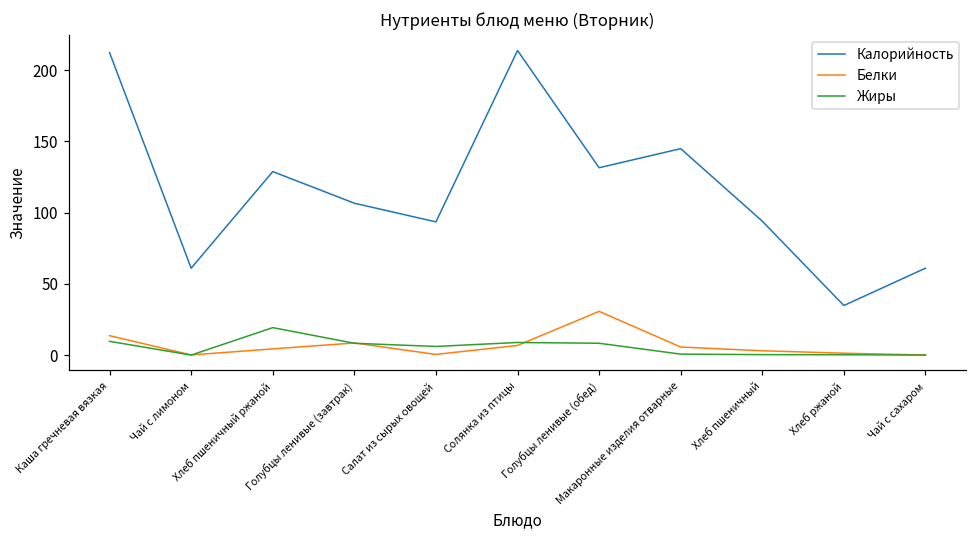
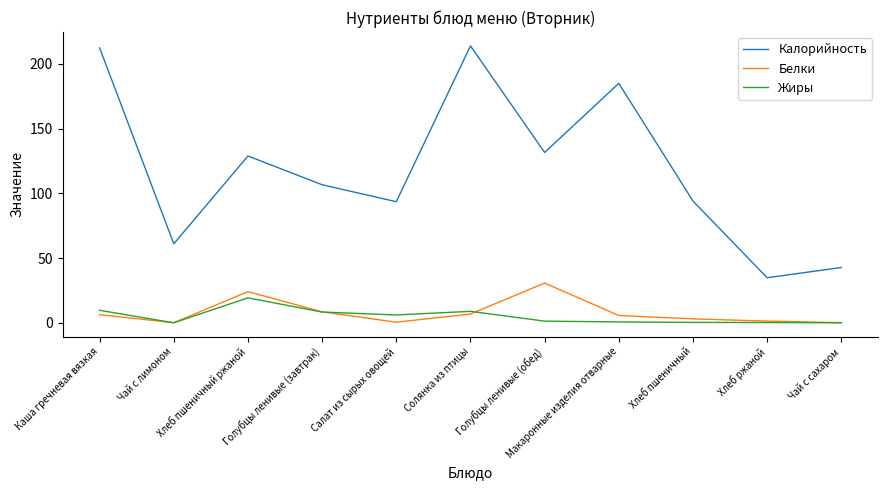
  {
    "Калорийность": {
      "Каша гречневая вязкая": 212,
      "Чай с лимоном": 61,
      "Хлеб пшеничный ржаной": 129,
      "Голубцы ленивые (завтрак)": 107,
      "Салат из сырых овощей": 94,
      "Солянка из птицы": 214,
      "Голубцы ленивые (обед)": 132,
-     "Макаронные изделия отварные": 145,
+     "Макаронные изделия отварные": 185,
      "Хлеб пшеничный": 94,
      "Хлеб ржаной": 35,
-     "Чай с сахаром": 61
+     "Чай с сахаром": 43
    },
    "Белки": {
-     "Каша гречневая вязкая": 14,
-     "Хлеб пшеничный ржаной": 4,
+     "Каша гречневая вязкая": 6,
+     "Хлеб пшеничный ржаной": 24,
      "Салат из сырых овощей": 0,
      "Солянка из птицы": 7,
      "Голубцы ленивые (обед)": 31,
      "Макаронные изделия отварные": 6,
      "Хлеб пшеничный": 3
    },
    "Жиры": {
      "Каша гречневая вязкая": 10,
      "Хлеб пшеничный ржаной": 19,
      "Салат из сырых овощей": 6,
      "Солянка из птицы": 9,
-     "Голубцы ленивые (обед)": 8,
+     "Голубцы ленивые (обед)": 1,
      "Макаронные изделия отварные": 1,
      "Хлеб пшеничный": 0
    }
  }
